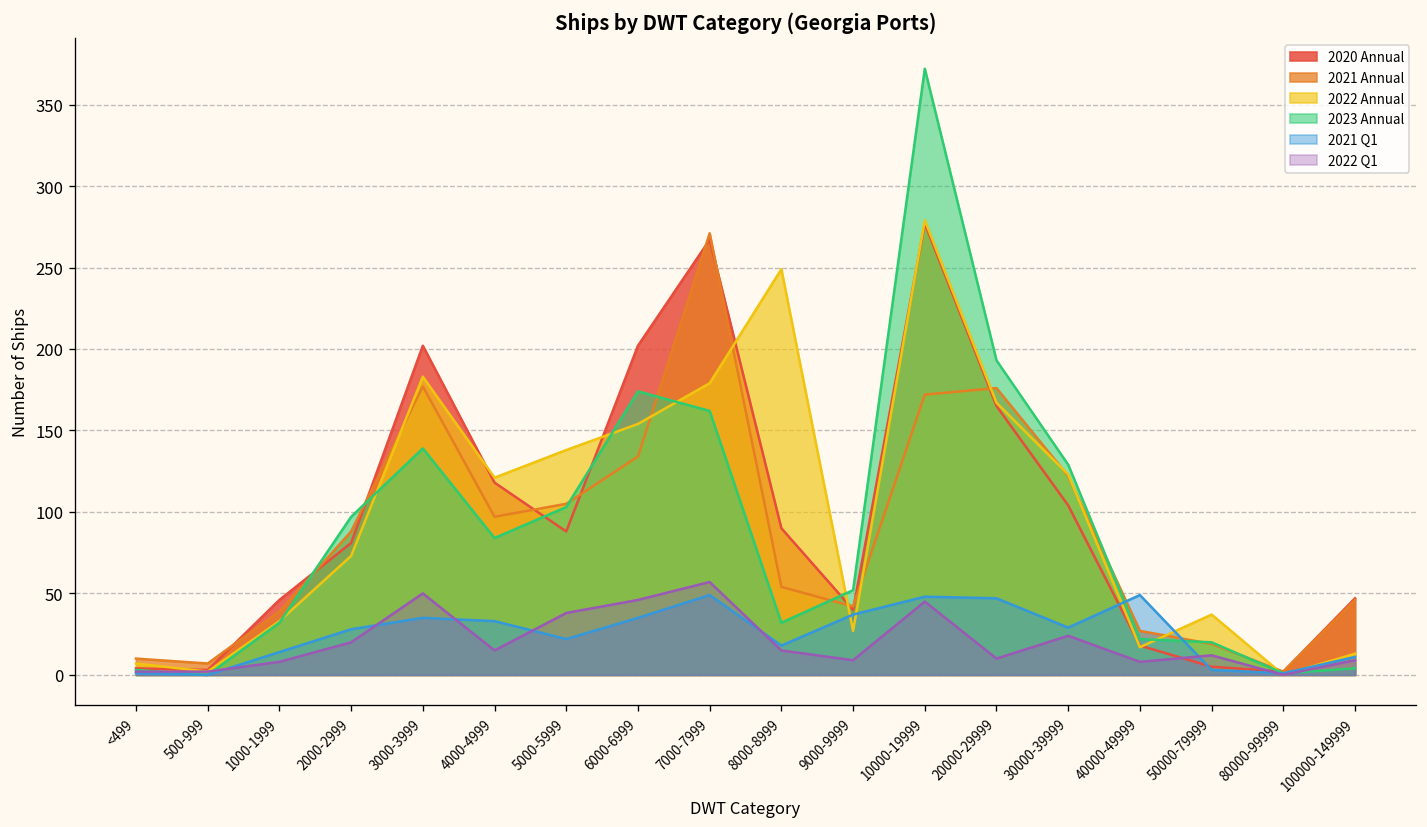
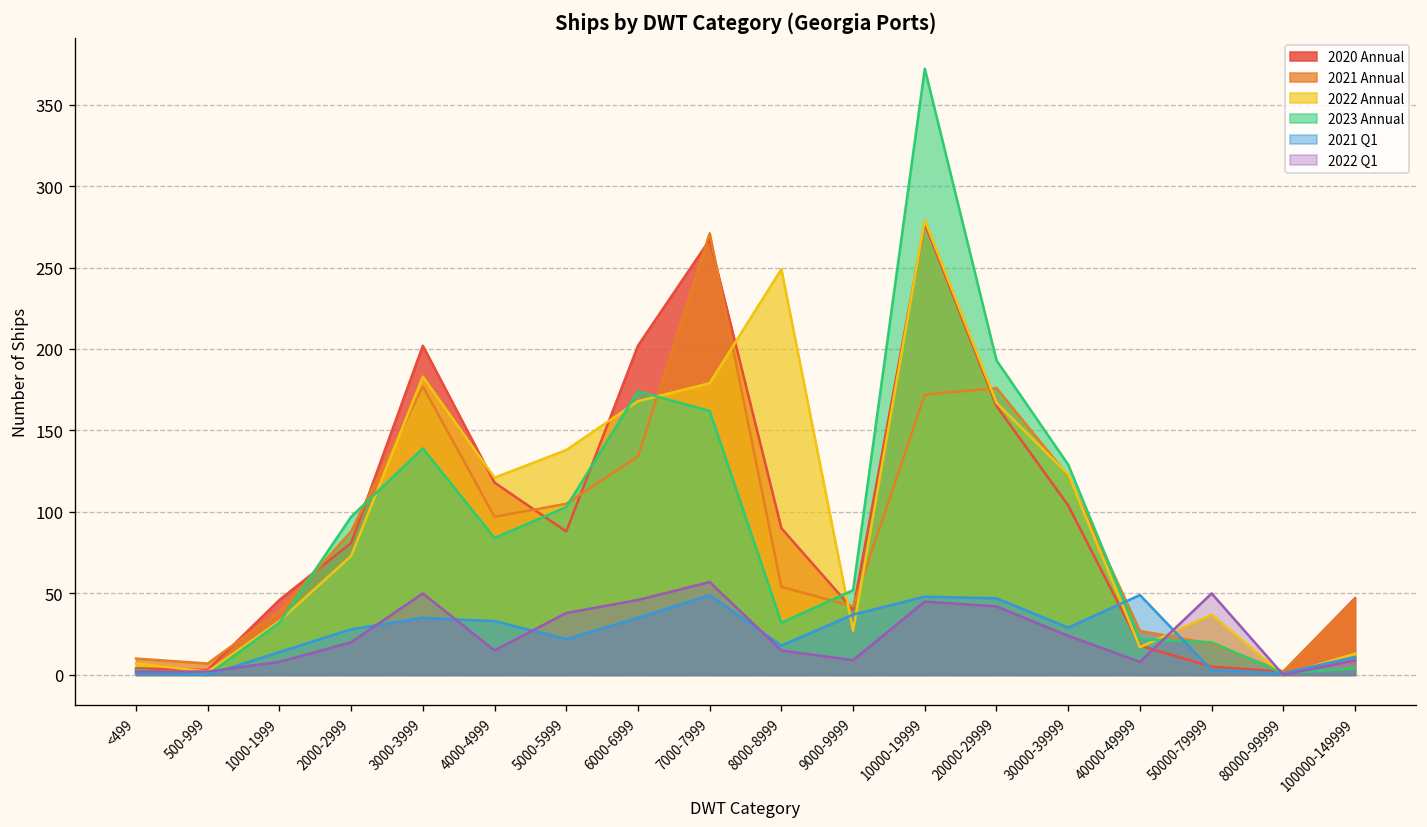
  {
    "2022 Annual": {
      "<499": 7,
      "2000-2999": 73,
      "3000-3999": 183,
      "4000-4999": 121,
      "5000-5999": 138,
-     "6000-6999": 154,
+     "6000-6999": 168,
      "7000-7999": 179,
      "8000-8999": 249,
      "9000-9999": 27,
      "10000-19999": 279,
      "20000-29999": 167,
      "50000-79999": 37,
      "100000-149999": 13
    },
    "2023 Annual": {
      "2000-2999": 97,
      "3000-3999": 139,
      "4000-4999": 84,
      "5000-5999": 103,
      "6000-6999": 174,
      "7000-7999": 162,
      "8000-8999": 32,
      "9000-9999": 52,
      "10000-19999": 372,
      "20000-29999": 193,
      "30000-39999": 129,
      "40000-49999": 22,
      "100000-149999": 4
    },
    "2021 Q1": {
      "1000-1999": 14,
      "2000-2999": 28,
      "3000-3999": 35,
      "4000-4999": 33,
      "5000-5999": 22,
      "6000-6999": 35,
      "7000-7999": 49,
      "8000-8999": 18,
      "9000-9999": 37,
      "10000-19999": 48,
      "20000-29999": 47,
      "30000-39999": 29,
      "40000-49999": 49,
      "50000-79999": 3,
      "100000-149999": 11
    },
    "2022 Q1": {
      "1000-1999": 8,
      "2000-2999": 20,
      "3000-3999": 50,
      "4000-4999": 15,
      "5000-5999": 38,
      "6000-6999": 46,
      "7000-7999": 57,
      "8000-8999": 15,
      "9000-9999": 9,
      "10000-19999": 45,
-     "20000-29999": 10,
+     "20000-29999": 42,
      "30000-39999": 24,
      "40000-49999": 8,
-     "50000-79999": 12,
+     "50000-79999": 50,
      "100000-149999": 9
    }
  }
